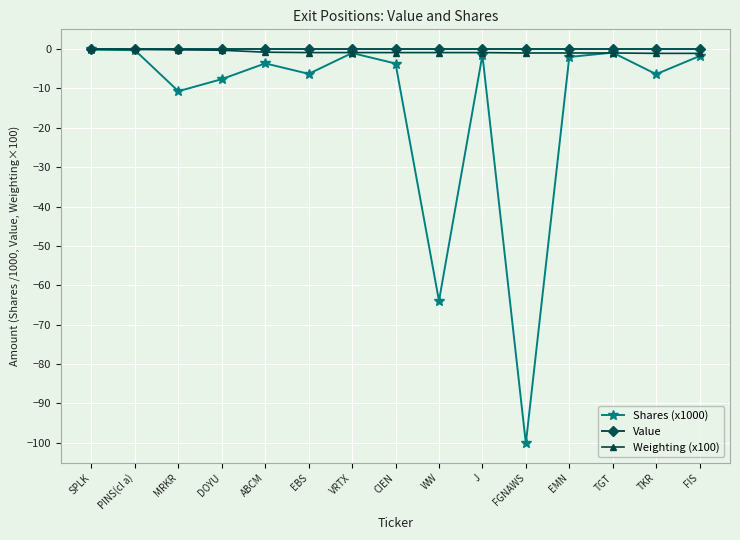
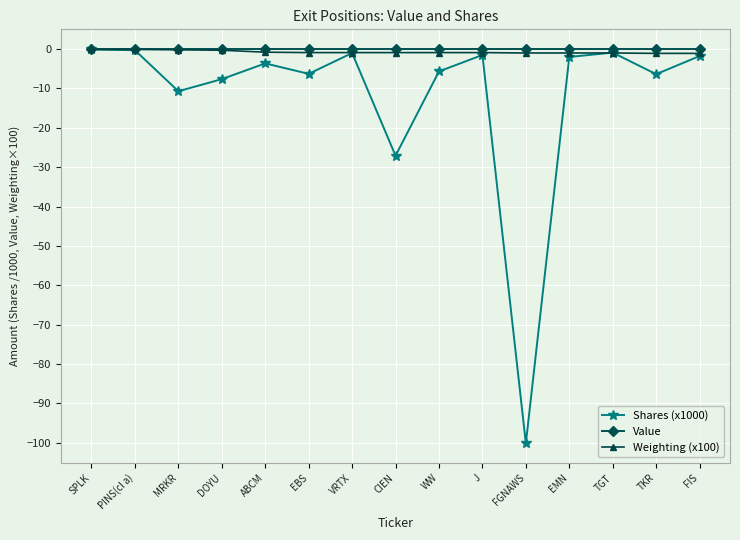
  {
    "Shares (x1000)": {
      "MRKR": -11,
      "DOYU": -8,
      "ABCM": -4,
      "EBS": -6,
-     "CIEN": -4,
-     "WW": -64,
+     "CIEN": -27,
+     "WW": -6,
      "FGNAWS": -100,
      "EMN": -2,
      "TKR": -6,
      "FIS": -2
    }
  }
